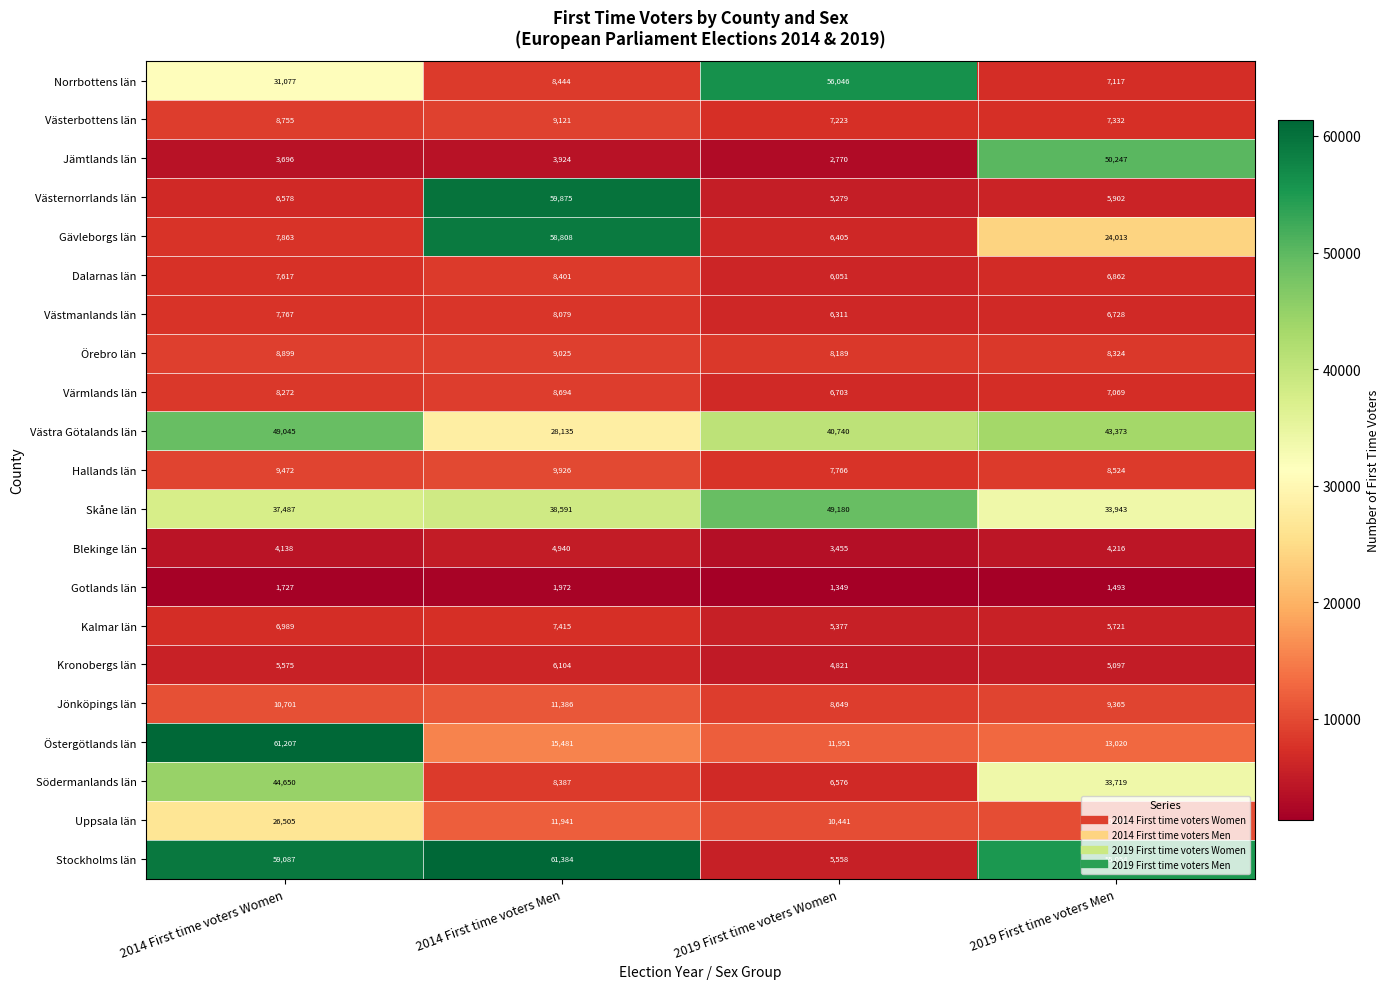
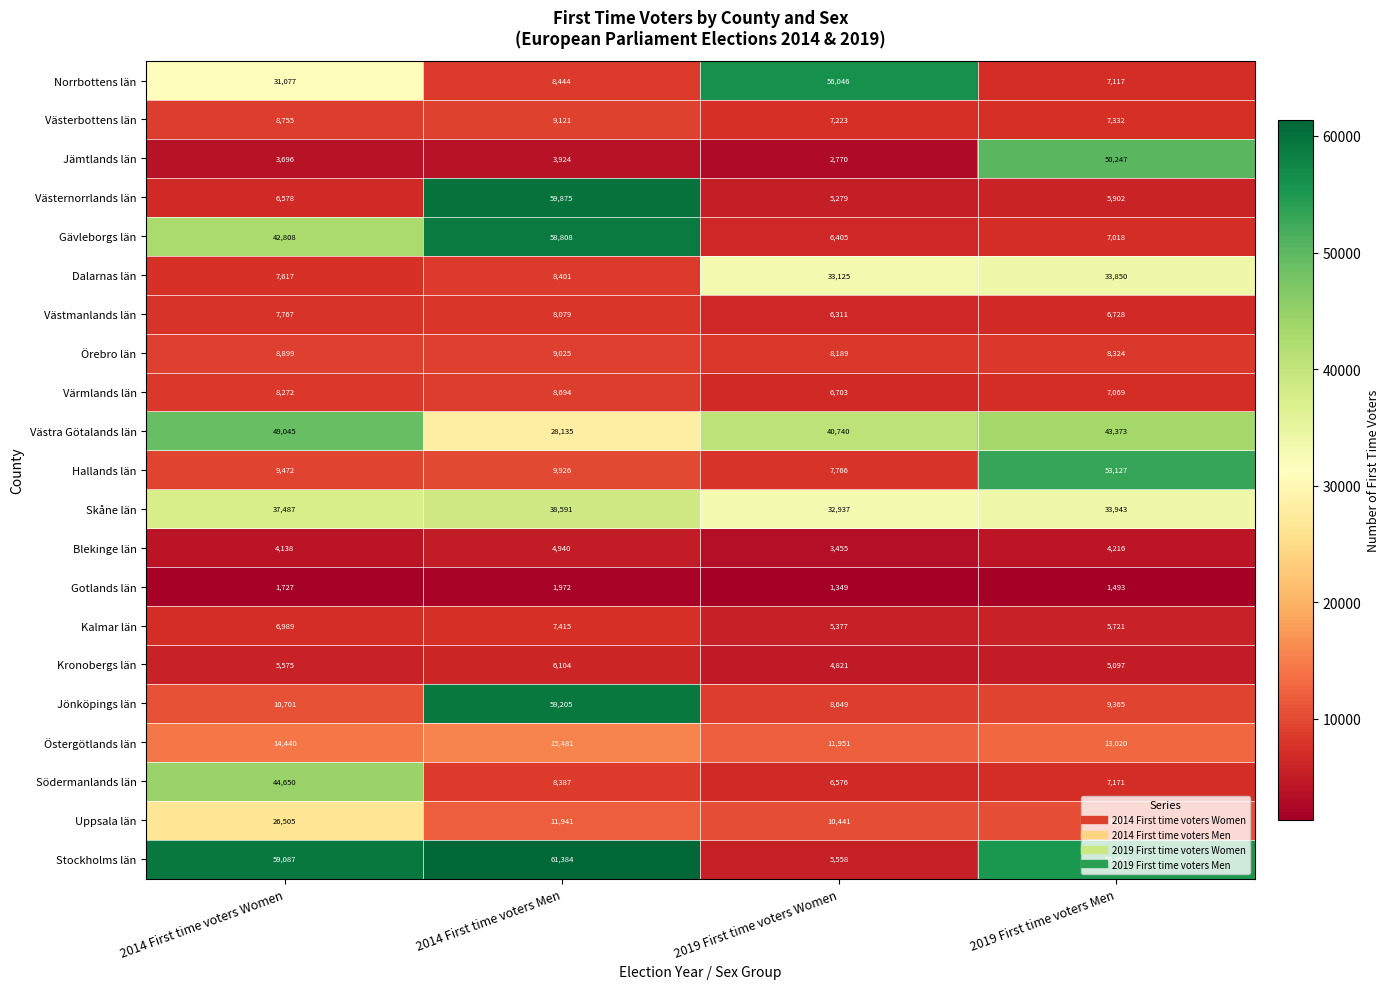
  {
    "Norrbottens län": {
      "2014 First time voters Women": "31,077",
      "2014 First time voters Men": "8,444",
      "2019 First time voters Women": "56,046",
      "2019 First time voters Men": "7,117"
    },
    "Västerbottens län": {
      "2014 First time voters Women": "8,755",
      "2014 First time voters Men": "9,121",
      "2019 First time voters Women": "7,223",
      "2019 First time voters Men": "7,332"
    },
    "Jämtlands län": {
      "2014 First time voters Women": "3,696",
      "2014 First time voters Men": "3,924",
      "2019 First time voters Women": "2,770",
      "2019 First time voters Men": "50,247"
    },
    "Västernorrlands län": {
      "2014 First time voters Women": "6,578",
      "2014 First time voters Men": "59,875",
      "2019 First time voters Women": "5,279",
      "2019 First time voters Men": "5,902"
    },
    "Gävleborgs län": {
-     "2014 First time voters Women": "7,863",
+     "2014 First time voters Women": "42,808",
      "2014 First time voters Men": "58,808",
      "2019 First time voters Women": "6,405",
-     "2019 First time voters Men": "24,013"
+     "2019 First time voters Men": "7,018"
    },
    "Dalarnas län": {
      "2014 First time voters Women": "7,617",
      "2014 First time voters Men": "8,401",
-     "2019 First time voters Women": "6,051",
-     "2019 First time voters Men": "6,862"
+     "2019 First time voters Women": "33,125",
+     "2019 First time voters Men": "33,850"
    },
    "Västmanlands län": {
      "2014 First time voters Women": "7,767",
      "2014 First time voters Men": "8,079",
      "2019 First time voters Women": "6,311",
      "2019 First time voters Men": "6,728"
    },
    "Örebro län": {
      "2014 First time voters Women": "8,899",
      "2014 First time voters Men": "9,025",
      "2019 First time voters Women": "8,189",
      "2019 First time voters Men": "8,324"
    },
    "Värmlands län": {
      "2014 First time voters Women": "8,272",
      "2014 First time voters Men": "8,694",
      "2019 First time voters Women": "6,703",
      "2019 First time voters Men": "7,069"
    },
    "Västra Götalands län": {
      "2014 First time voters Women": "49,045",
      "2014 First time voters Men": "28,135",
      "2019 First time voters Women": "40,740",
      "2019 First time voters Men": "43,373"
    },
    "Hallands län": {
      "2014 First time voters Women": "9,472",
      "2014 First time voters Men": "9,926",
      "2019 First time voters Women": "7,766",
-     "2019 First time voters Men": "8,524"
+     "2019 First time voters Men": "53,127"
    },
    "Skåne län": {
      "2014 First time voters Women": "37,487",
      "2014 First time voters Men": "38,591",
-     "2019 First time voters Women": "49,180",
+     "2019 First time voters Women": "32,937",
      "2019 First time voters Men": "33,943"
    },
    "Blekinge län": {
      "2014 First time voters Women": "4,138",
      "2014 First time voters Men": "4,940",
      "2019 First time voters Women": "3,455",
      "2019 First time voters Men": "4,216"
    },
    "Gotlands län": {
      "2014 First time voters Women": "1,727",
      "2014 First time voters Men": "1,972",
      "2019 First time voters Women": "1,349",
      "2019 First time voters Men": "1,493"
    },
    "Kalmar län": {
      "2014 First time voters Women": "6,989",
      "2014 First time voters Men": "7,415",
      "2019 First time voters Women": "5,377",
      "2019 First time voters Men": "5,721"
    },
    "Kronobergs län": {
      "2014 First time voters Women": "5,575",
      "2014 First time voters Men": "6,104",
      "2019 First time voters Women": "4,821",
      "2019 First time voters Men": "5,097"
    },
    "Jönköpings län": {
      "2014 First time voters Women": "10,701",
-     "2014 First time voters Men": "11,386",
+     "2014 First time voters Men": "59,205",
      "2019 First time voters Women": "8,649",
      "2019 First time voters Men": "9,365"
    },
    "Östergötlands län": {
-     "2014 First time voters Women": "61,207",
+     "2014 First time voters Women": "14,440",
      "2014 First time voters Men": "15,481",
      "2019 First time voters Women": "11,951",
      "2019 First time voters Men": "13,020"
    },
    "Södermanlands län": {
      "2014 First time voters Women": "44,650",
      "2014 First time voters Men": "8,387",
      "2019 First time voters Women": "6,576",
-     "2019 First time voters Men": "33,719"
+     "2019 First time voters Men": "7,171"
    },
    "Uppsala län": {
      "2014 First time voters Women": "26,505",
      "2014 First time voters Men": "11,941",
      "2019 First time voters Women": "10,441"
    },
    "Stockholms län": {
      "2014 First time voters Women": "59,087",
      "2014 First time voters Men": "61,384",
      "2019 First time voters Women": "5,558"
    }
  }
